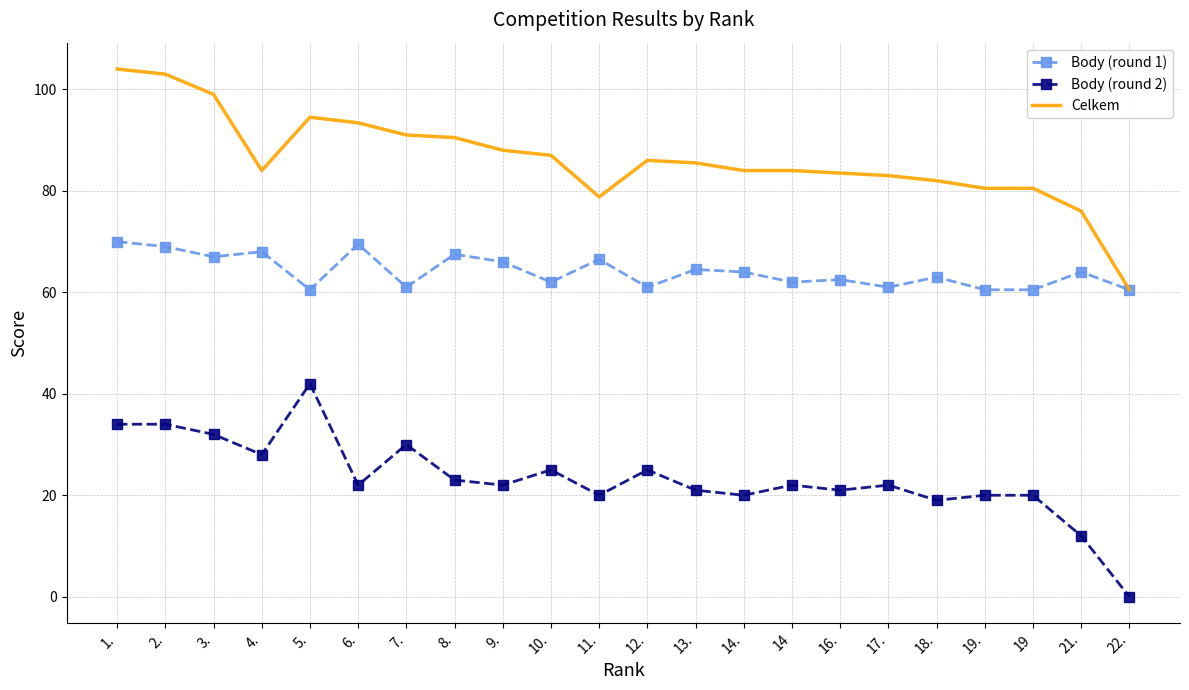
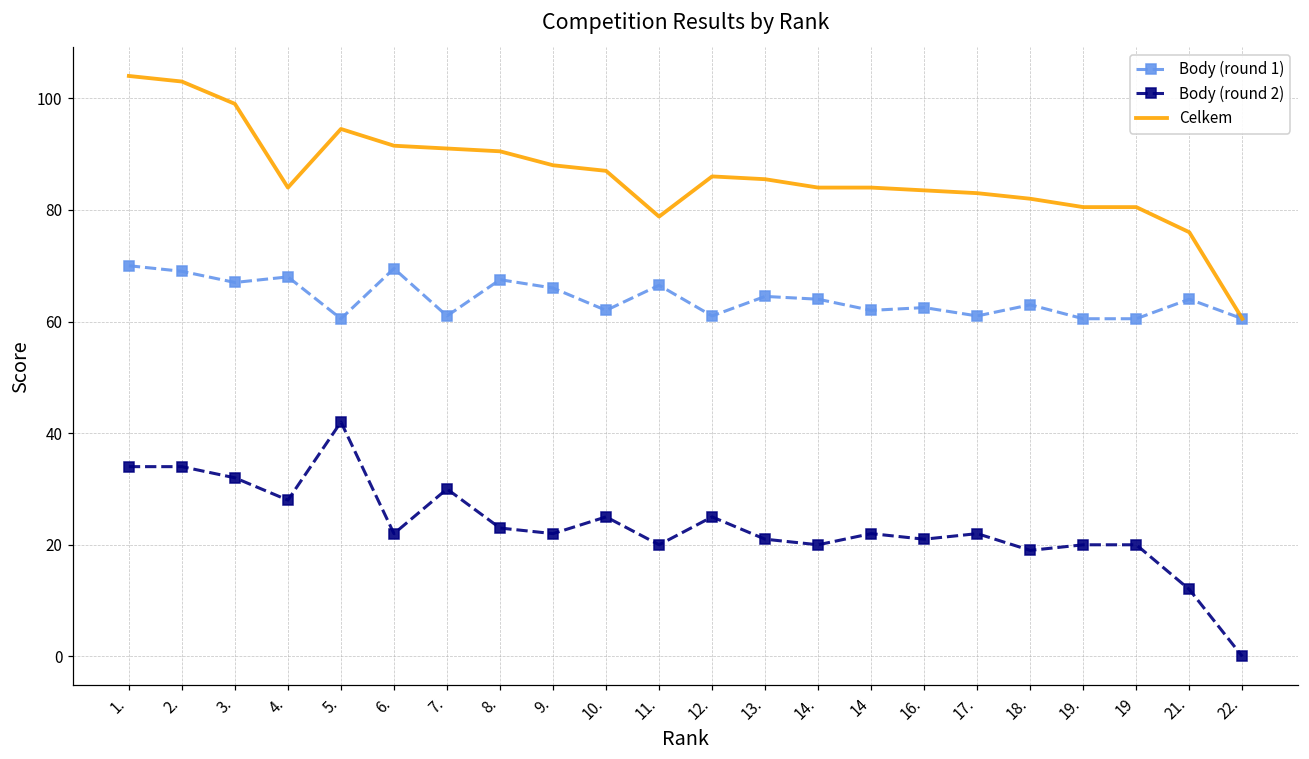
  {
    "Body (round 1)": {
      "1.": 70,
      "2.": 69,
      "3.": 67,
      "4.": 68,
      "5.": 61,
      "6.": 70,
      "7.": 61,
      "8.": 68,
      "9.": 66,
      "10.": 62,
      "11.": 67,
      "12.": 61,
      "13.": 65,
      "14.": 64,
      "14": 62,
      "16.": 63,
      "17.": 61,
      "18.": 63,
      "19.": 61,
      "19": 61,
      "21.": 64
    },
    "Body (round 2)": {
      "1.": 34,
      "2.": 34,
      "3.": 32,
      "4.": 28,
      "5.": 42,
      "6.": 22,
      "7.": 30,
      "8.": 23,
      "9.": 22,
      "10.": 25,
      "11.": 20,
      "12.": 25,
      "13.": 21,
      "14.": 20,
      "14": 22,
      "16.": 21,
      "17.": 22,
      "18.": 19,
      "19.": 20,
      "19": 20,
      "21.": 12,
      "22.": 0
    },
    "Celkem": {
      "1.": 104,
      "2.": 103,
      "3.": 99,
      "4.": 84,
      "5.": 95,
-     "6.": 93,
+     "6.": 92,
      "7.": 91,
      "8.": 91,
      "9.": 88,
      "10.": 87,
      "11.": 79,
      "12.": 86,
      "13.": 86,
      "14.": 84,
      "14": 84,
      "16.": 84,
      "17.": 83,
      "18.": 82,
      "19.": 81,
      "19": 81,
      "21.": 76
    }
  }
